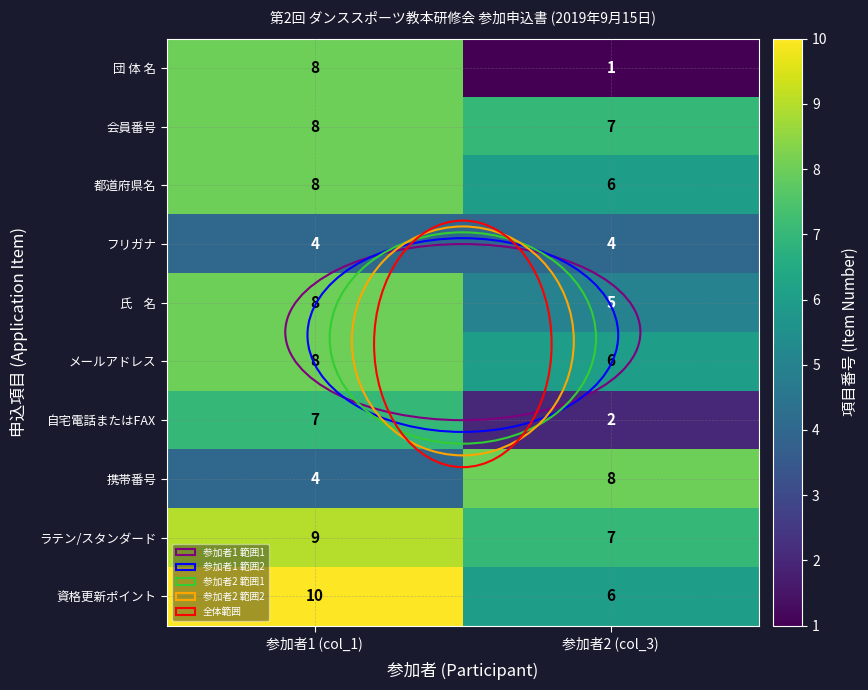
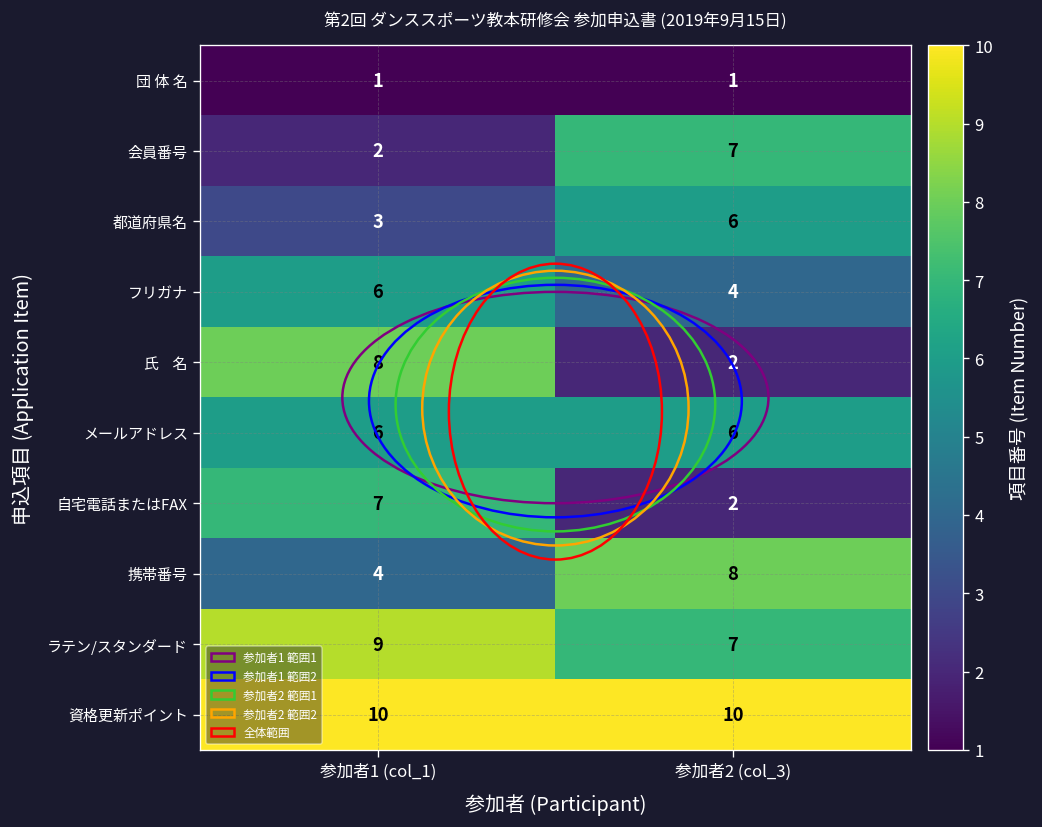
  {
    "団 体 名": {
-     "参加者1 (col_1)": 8,
+     "参加者1 (col_1)": 1,
      "参加者2 (col_3)": 1
    },
    "会員番号": {
-     "参加者1 (col_1)": 8,
+     "参加者1 (col_1)": 2,
      "参加者2 (col_3)": 7
    },
    "都道府県名": {
-     "参加者1 (col_1)": 8,
+     "参加者1 (col_1)": 3,
      "参加者2 (col_3)": 6
    },
    "フリガナ": {
-     "参加者1 (col_1)": 4,
+     "参加者1 (col_1)": 6,
      "参加者2 (col_3)": 4
    },
    "氏 名": {
      "参加者1 (col_1)": 8,
-     "参加者2 (col_3)": 5
+     "参加者2 (col_3)": 2
    },
    "メールアドレス": {
-     "参加者1 (col_1)": 8,
+     "参加者1 (col_1)": 6,
      "参加者2 (col_3)": 6
    },
    "自宅電話またはFAX": {
      "参加者1 (col_1)": 7,
      "参加者2 (col_3)": 2
    },
    "携帯番号": {
      "参加者1 (col_1)": 4,
      "参加者2 (col_3)": 8
    },
    "ラテン/スタンダード": {
      "参加者1 (col_1)": 9,
      "参加者2 (col_3)": 7
    },
    "資格更新ポイント": {
      "参加者1 (col_1)": 10,
-     "参加者2 (col_3)": 6
+     "参加者2 (col_3)": 10
    }
  }
